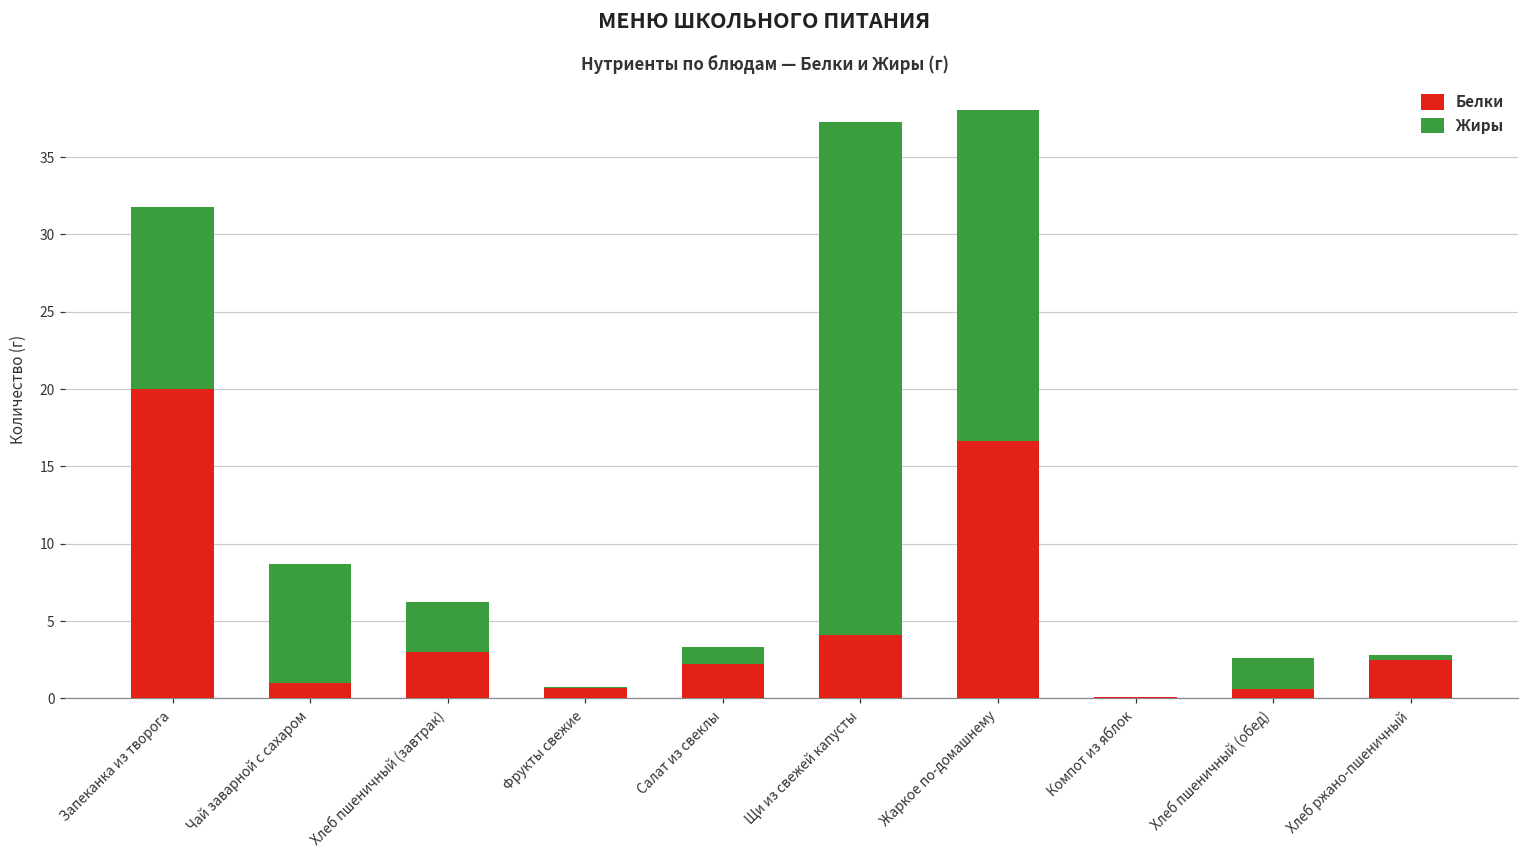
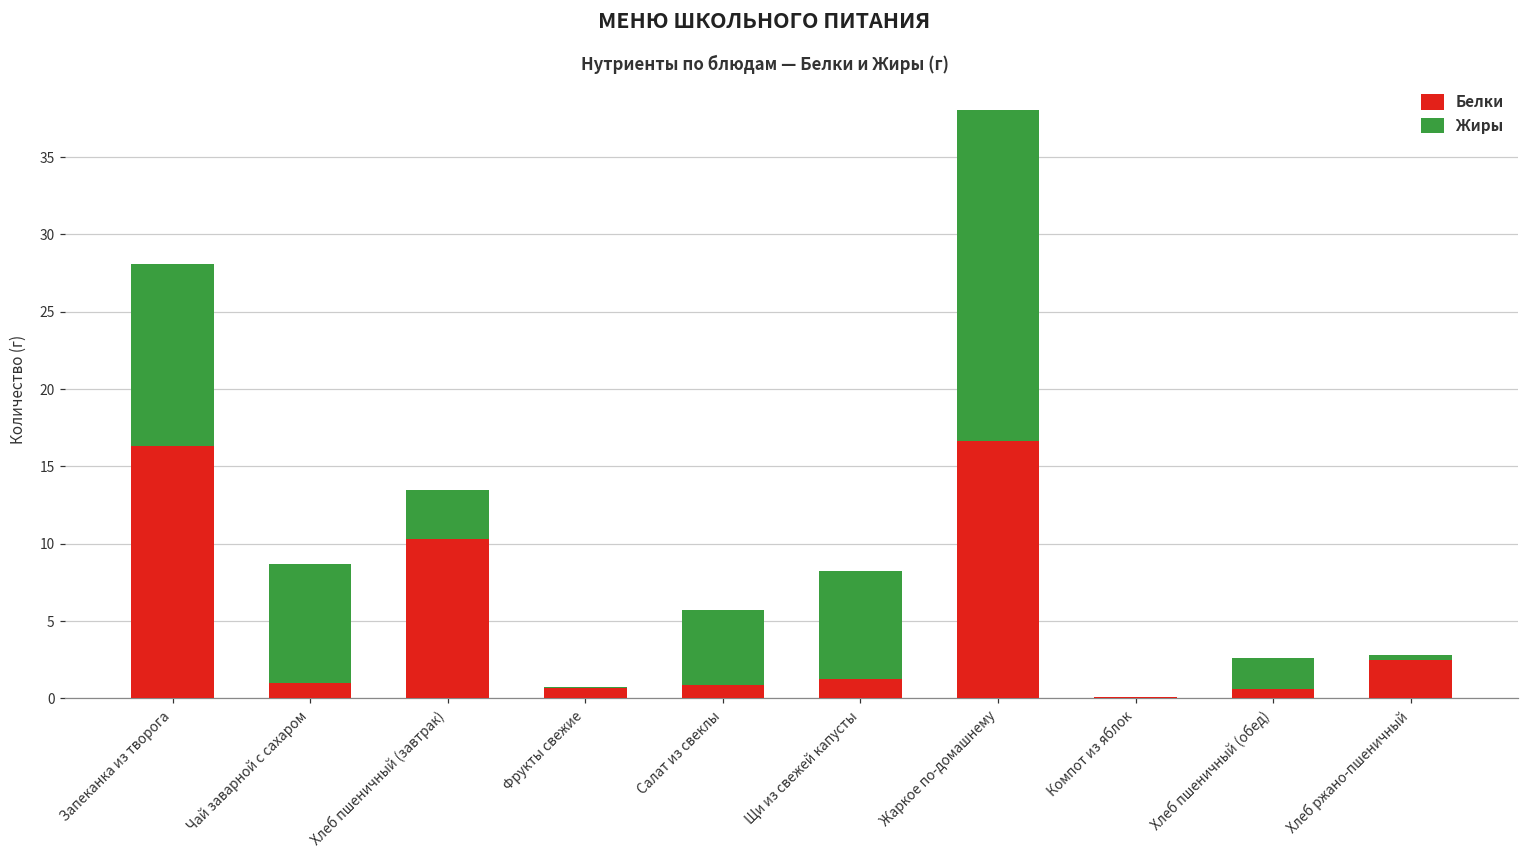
  {
    "Белки": {
-     "Запеканка из творога": 20.0,
+     "Запеканка из творога": 16.3,
      "Чай заварной с сахаром": 1.0,
-     "Хлеб пшеничный (завтрак)": 3.0,
+     "Хлеб пшеничный (завтрак)": 10.3,
      "Фрукты свежие": 0.7,
-     "Салат из свеклы": 2.2,
-     "Щи из свежей капусты": 4.1,
+     "Салат из свеклы": 0.9,
+     "Щи из свежей капусты": 1.3,
      "Жаркое по-домашнему": 16.6,
      "Хлеб пшеничный (обед)": 0.6,
      "Хлеб ржано-пшеничный": 2.5
    },
    "Жиры": {
      "Запеканка из творога": 11.8,
      "Чай заварной с сахаром": 7.7,
      "Хлеб пшеничный (завтрак)": 3.2,
-     "Салат из свеклы": 1.1,
-     "Щи из свежей капусты": 33.2,
+     "Салат из свеклы": 4.9,
+     "Щи из свежей капусты": 7.0,
      "Жаркое по-домашнему": 21.4,
      "Компот из яблок": 0.0,
      "Хлеб пшеничный (обед)": 2.0,
      "Хлеб ржано-пшеничный": 0.3
    }
  }
